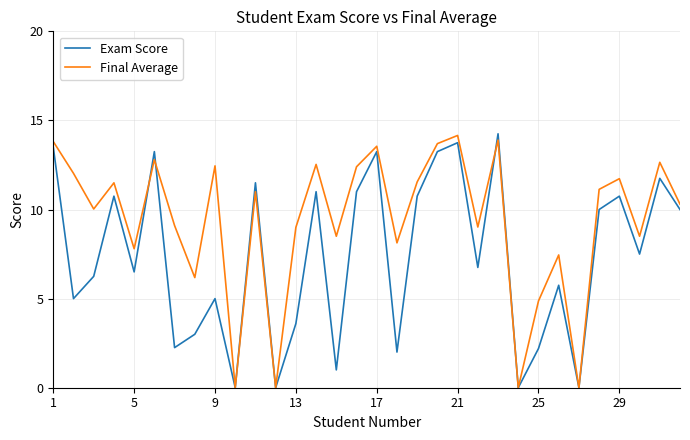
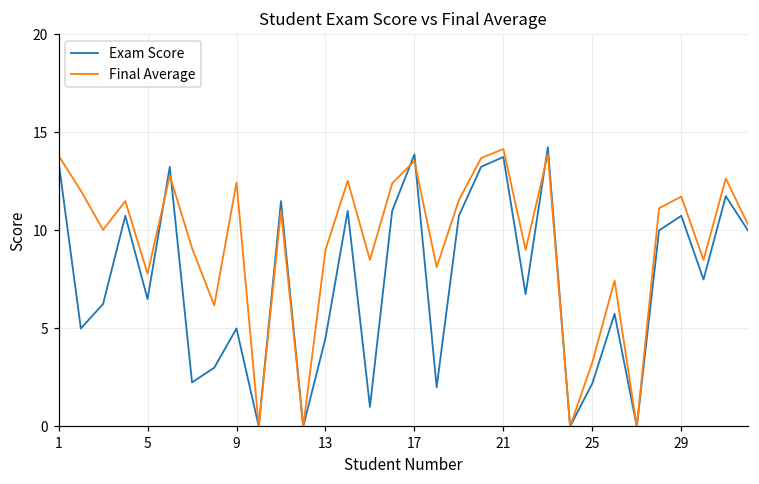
  {
    "Exam Score": {
      "1": 13.5,
      "5": 6.5,
      "9": 5.0,
-     "13": 3.6,
-     "17": 13.3,
+     "13": 4.5,
+     "17": 13.9,
      "21": 13.8,
      "25": 2.2,
      "29": 10.8
    },
    "Final Average": {
      "1": 13.8,
      "5": 7.8,
      "9": 12.5,
      "13": 9.0,
      "17": 13.6,
      "21": 14.2,
-     "25": 4.9,
+     "25": 3.3,
      "29": 11.7
    }
  }
